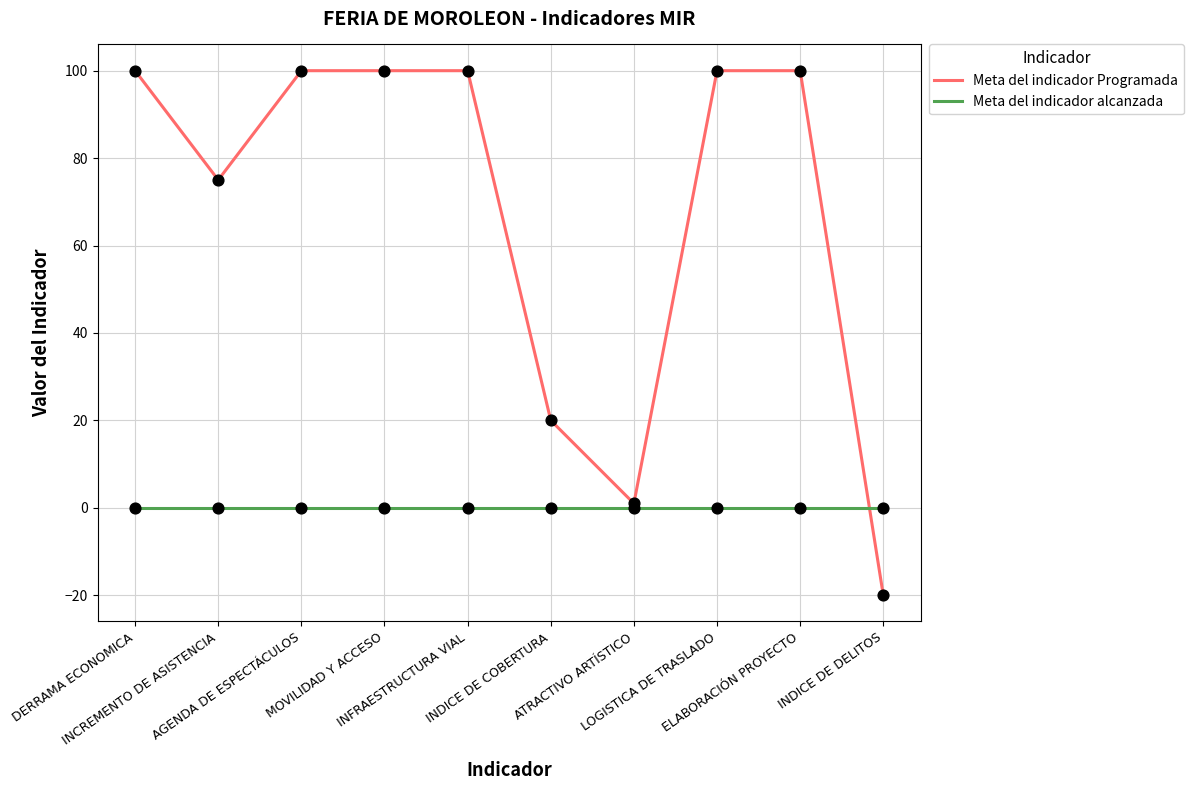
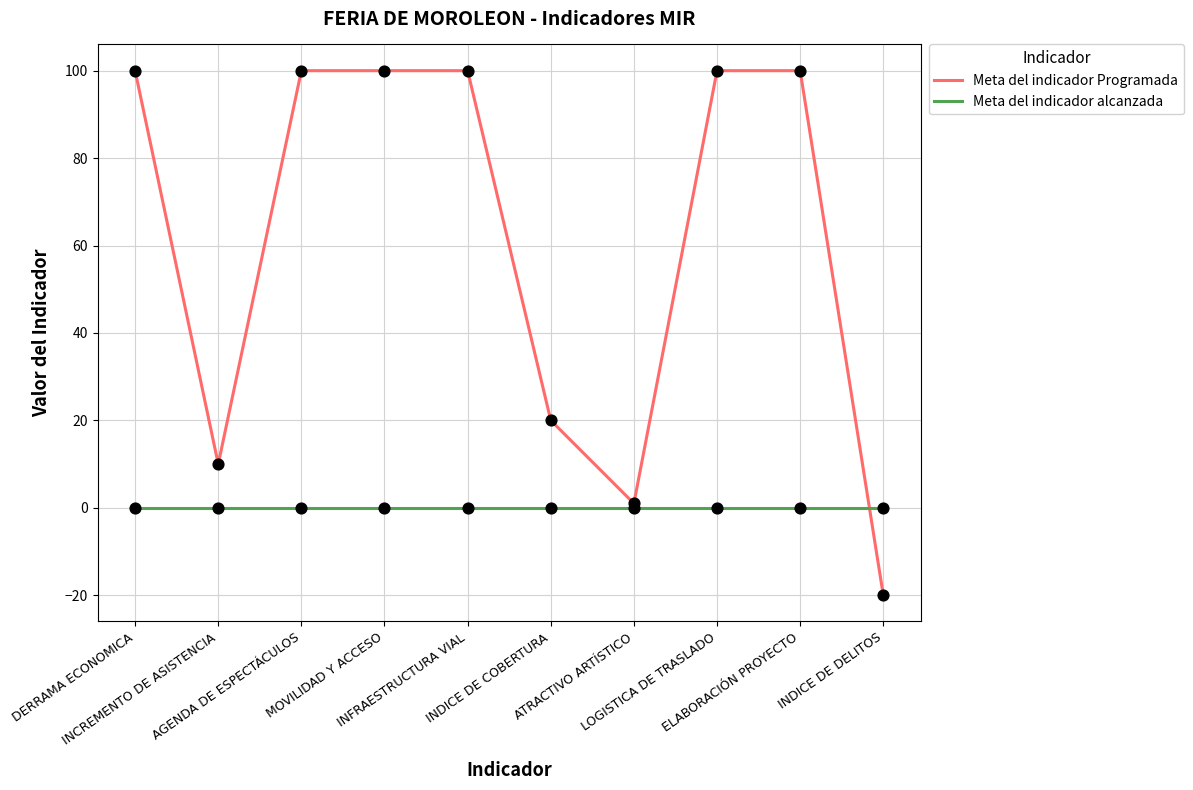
  {
    "Meta del indicador Programada": {
      "DERRAMA ECONOMICA": 100,
-     "INCREMENTO DE ASISTENCIA": 75,
+     "INCREMENTO DE ASISTENCIA": 10,
      "AGENDA DE ESPECTÁCULOS": 100,
      "MOVILIDAD Y ACCESO": 100,
      "INFRAESTRUCTURA VIAL": 100,
      "INDICE DE COBERTURA": 20,
      "ATRACTIVO ARTÍSTICO": 1,
      "LOGISTICA DE TRASLADO": 100,
      "ELABORACIÓN PROYECTO": 100,
      "INDICE DE DELITOS": -20
    },
    "Meta del indicador alcanzada": {
      "DERRAMA ECONOMICA": 0,
      "INCREMENTO DE ASISTENCIA": 0,
      "AGENDA DE ESPECTÁCULOS": 0,
      "MOVILIDAD Y ACCESO": 0,
      "INFRAESTRUCTURA VIAL": 0,
      "INDICE DE COBERTURA": 0,
      "ATRACTIVO ARTÍSTICO": 0,
      "LOGISTICA DE TRASLADO": 0,
      "ELABORACIÓN PROYECTO": 0,
      "INDICE DE DELITOS": 0
    }
  }
